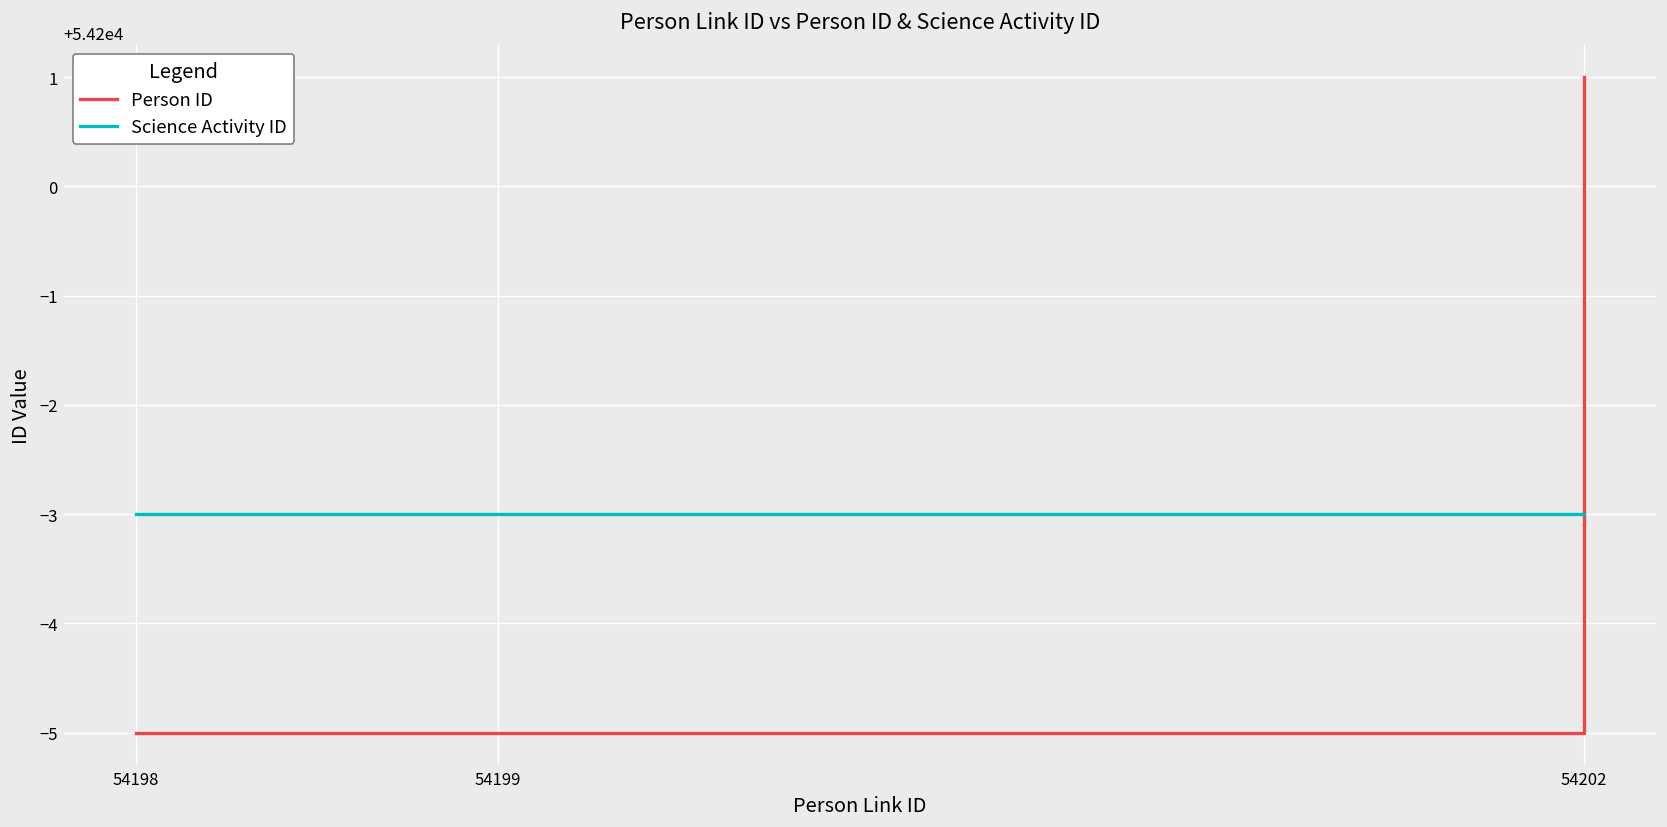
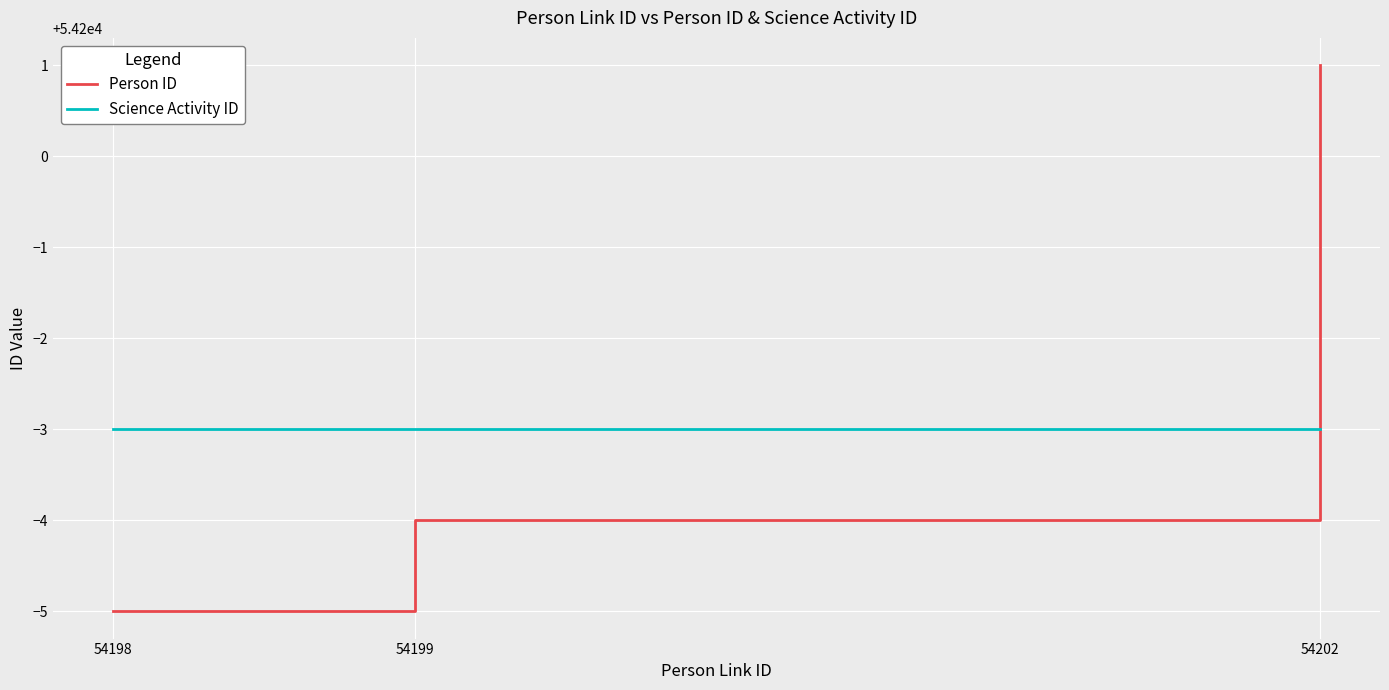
  {
    "Person ID": {
      "54198": 54195,
-     "54199": 54195,
+     "54199": 54196,
      "54202": 54201
    },
    "Science Activity ID": {
      "54198": 54197,
      "54199": 54197,
      "54202": 54197
    }
  }
